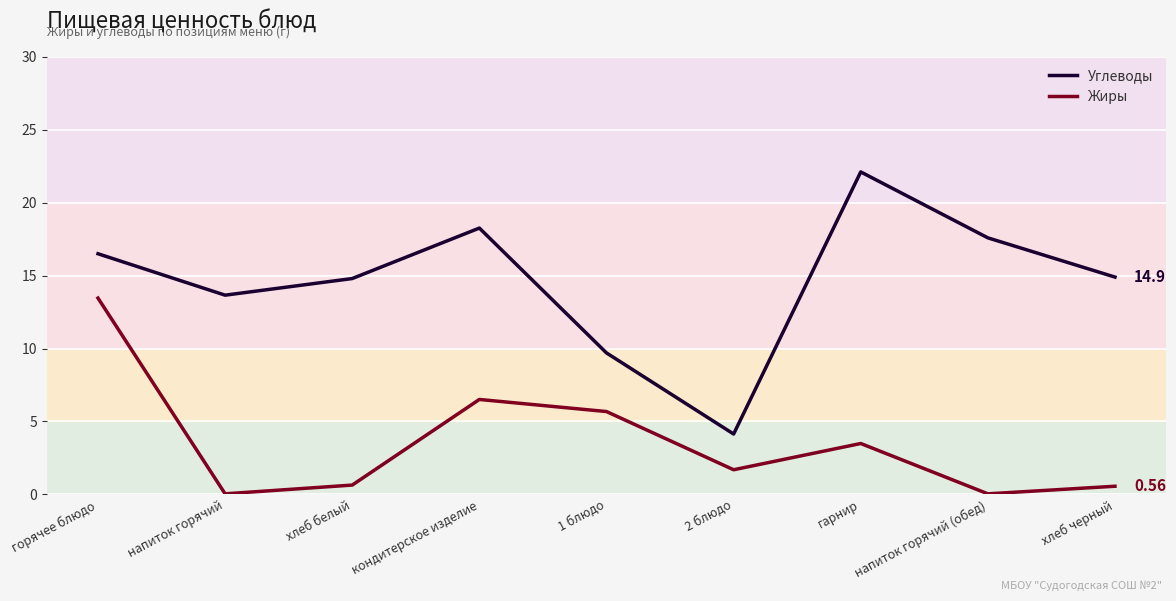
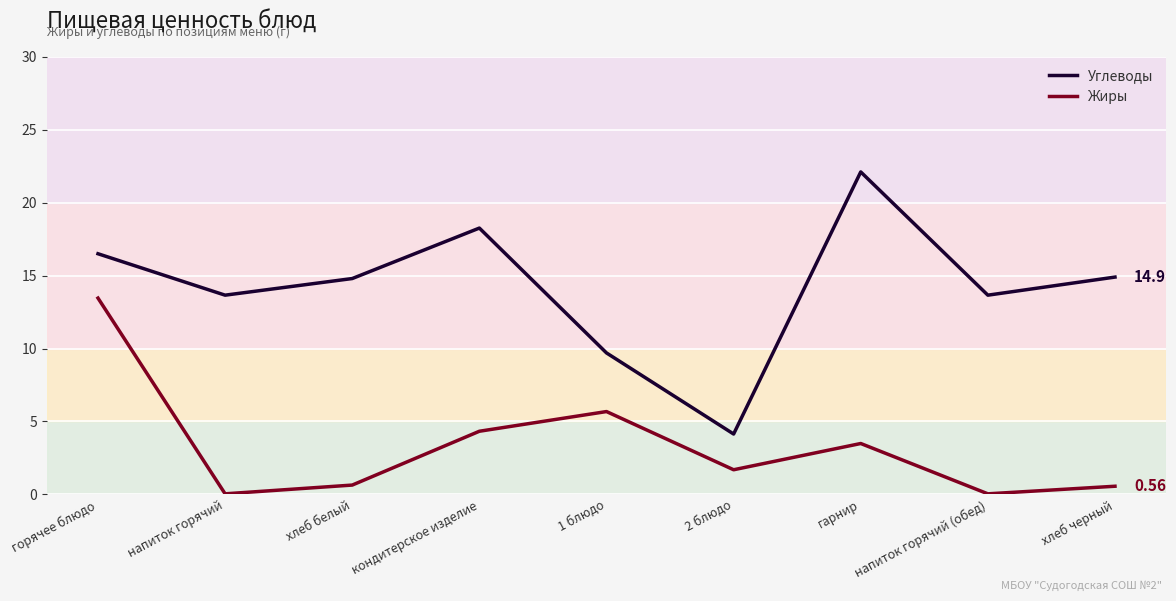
  {
    "Углеводы": {
      "горячее блюдо": 16.5,
      "напиток горячий": 13.7,
      "хлеб белый": 14.8,
      "кондитерское изделие": 18.3,
      "1 блюдо": 9.7,
      "2 блюдо": 4.1,
      "гарнир": 22.1,
-     "напиток горячий (обед)": 17.6
+     "напиток горячий (обед)": 13.7
    },
    "Жиры": {
      "горячее блюдо": 13.5,
      "напиток горячий": 0.0,
      "хлеб белый": 0.6,
-     "кондитерское изделие": 6.5,
+     "кондитерское изделие": 4.3,
      "1 блюдо": 5.7,
      "2 блюдо": 1.7,
      "гарнир": 3.5,
      "напиток горячий (обед)": 0.0
    }
  }
